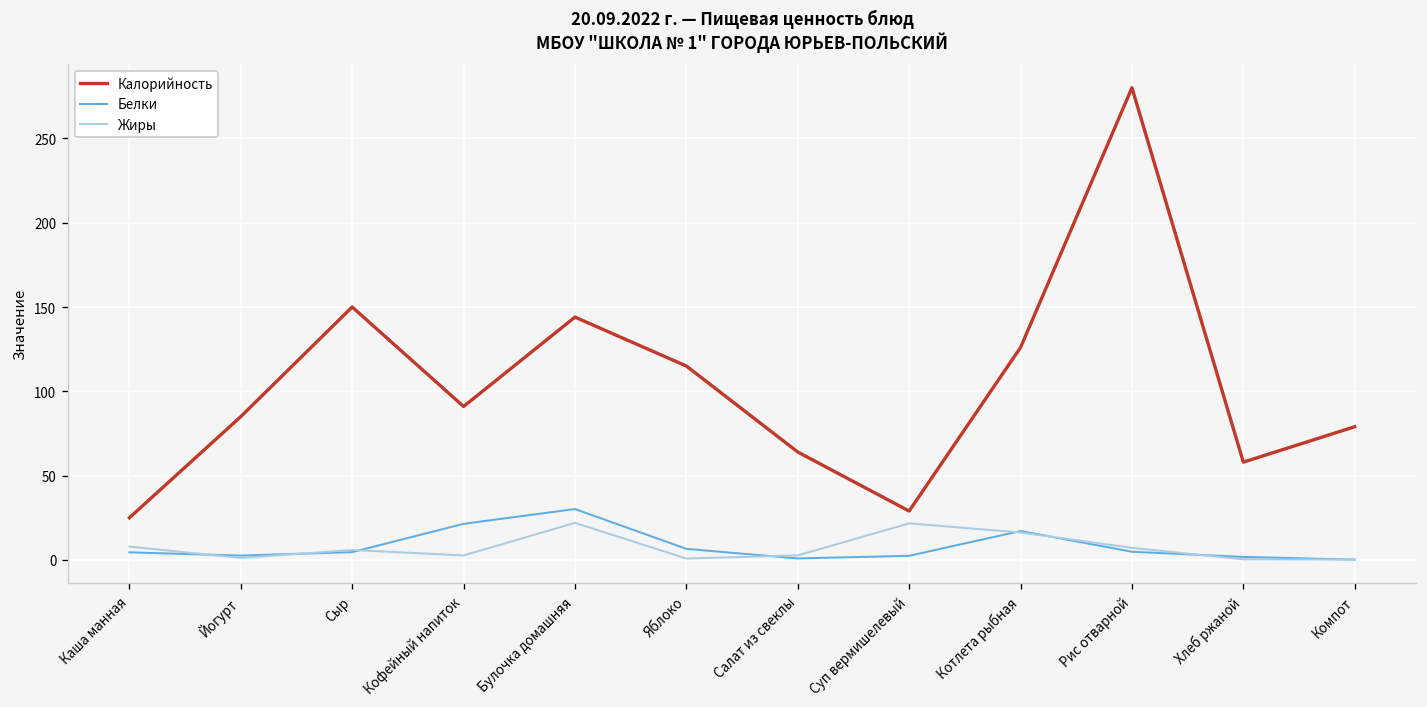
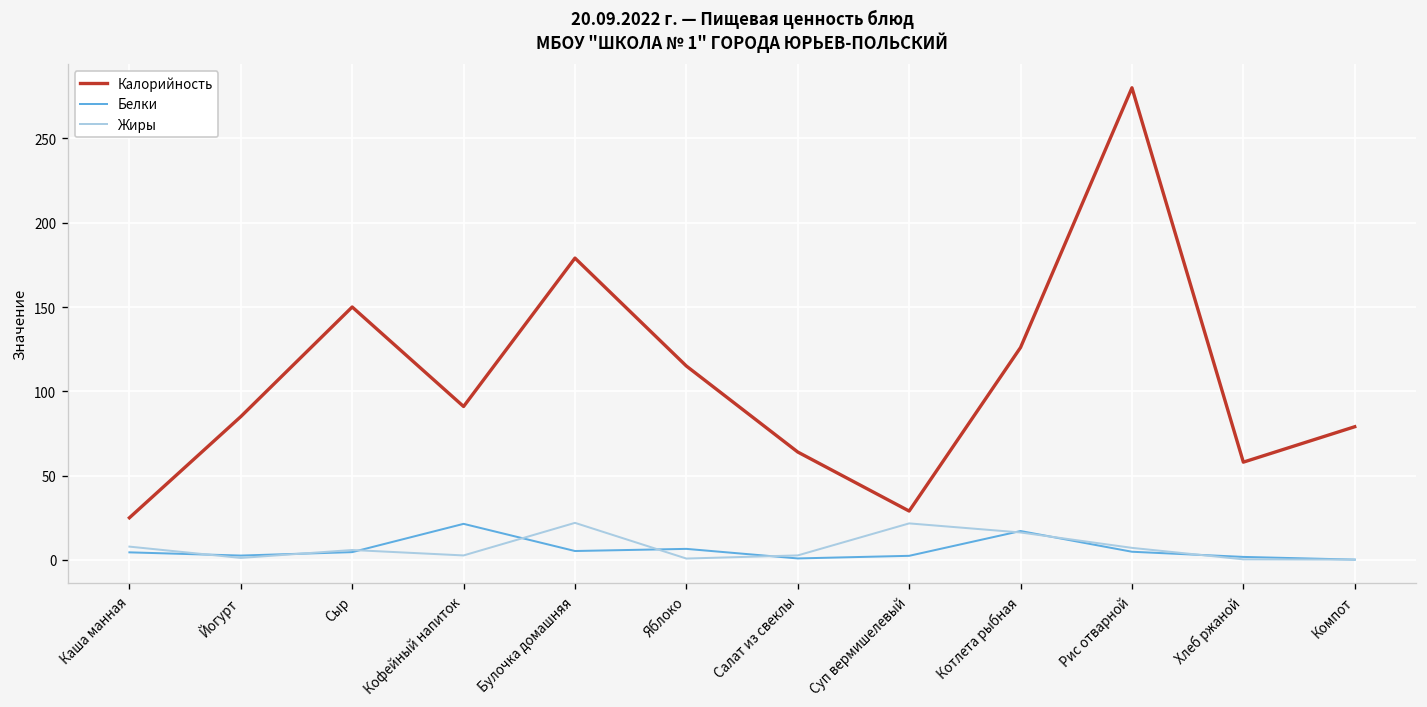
  {
    "Калорийность": {
      "Каша манная": 25,
      "Йогурт": 85,
      "Сыр": 150,
      "Кофейный напиток": 91,
-     "Булочка домашняя": 144,
+     "Булочка домашняя": 179,
      "Яблоко": 115,
      "Салат из свеклы": 64,
      "Суп вермишелевый": 29,
      "Котлета рыбная": 126,
      "Рис отварной": 280,
      "Хлеб ржаной": 58,
      "Компот": 79
    },
    "Белки": {
      "Каша манная": 5,
      "Кофейный напиток": 21,
-     "Булочка домашняя": 30,
+     "Булочка домашняя": 5,
      "Яблоко": 7,
      "Суп вермишелевый": 2,
      "Рис отварной": 5
    },
    "Жиры": {
      "Каша манная": 8,
      "Кофейный напиток": 3,
      "Булочка домашняя": 22,
      "Яблоко": 1,
      "Суп вермишелевый": 22,
      "Рис отварной": 7
    }
  }
